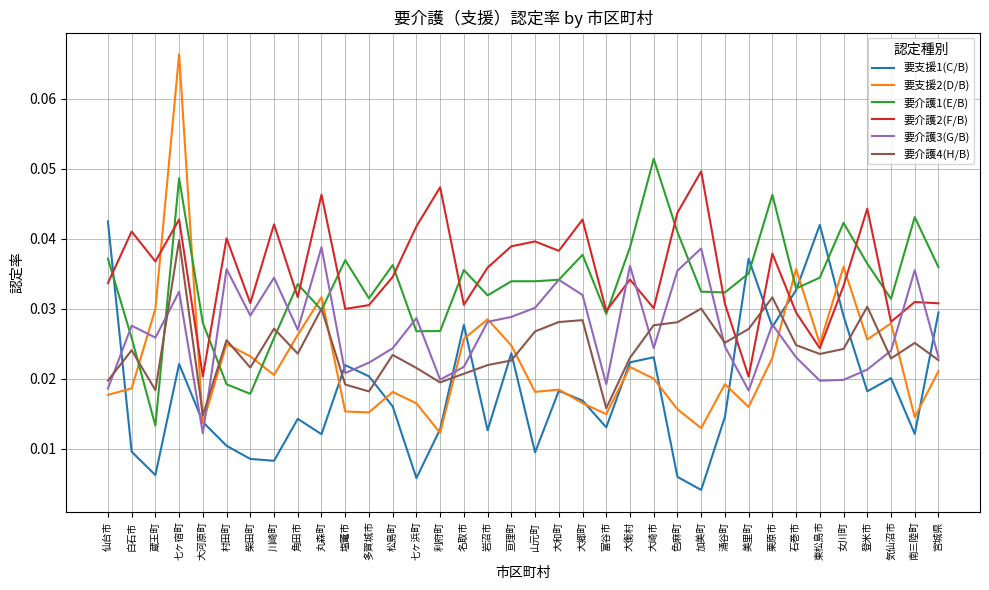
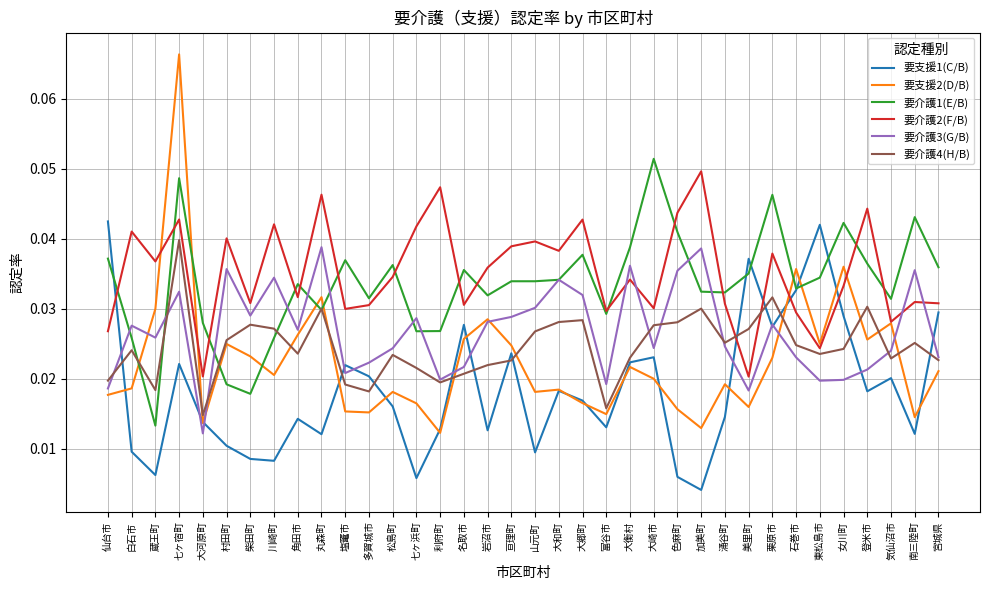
  {
    "要支援1(C/B)": {
      "仙台市": 0.042,
      "白石市": 0.010,
      "蔵王町": 0.006,
      "七ヶ宿町": 0.022,
      "村田町": 0.010,
      "柴田町": 0.009,
      "川崎町": 0.008,
      "角田市": 0.014,
      "丸森町": 0.012,
      "塩竃市": 0.022,
      "多賀城市": 0.020,
      "松島町": 0.016,
      "七ヶ浜町": 0.006,
      "利府町": 0.013,
      "名取市": 0.028,
      "岩沼市": 0.013,
      "亘理町": 0.024,
      "山元町": 0.009,
      "富谷市": 0.013,
      "大衡村": 0.022,
      "大崎市": 0.023,
      "色麻町": 0.006,
      "加美町": 0.004,
      "涌谷町": 0.015,
      "美里町": 0.037,
      "東松島市": 0.042,
      "女川町": 0.029,
      "登米市": 0.018,
      "気仙沼市": 0.020,
      "南三陸町": 0.012,
      "宮城県": 0.029
    },
    "要支援2(D/B)": {
      "仙台市": 0.018,
      "白石市": 0.019,
      "蔵王町": 0.030,
      "七ヶ宿町": 0.066,
      "村田町": 0.025,
      "柴田町": 0.023,
      "川崎町": 0.021,
      "角田市": 0.026,
      "丸森町": 0.032,
      "塩竃市": 0.015,
      "多賀城市": 0.015,
      "松島町": 0.018,
      "七ヶ浜町": 0.016,
      "利府町": 0.012,
      "名取市": 0.026,
      "亘理町": 0.025,
      "山元町": 0.018,
      "富谷市": 0.015,
      "大衡村": 0.022,
      "大崎市": 0.020,
      "色麻町": 0.016,
      "加美町": 0.013,
      "涌谷町": 0.019,
      "美里町": 0.016,
      "栗原市": 0.023,
      "石巻市": 0.036,
      "東松島市": 0.025,
      "女川町": 0.036,
      "登米市": 0.026,
      "南三陸町": 0.015,
      "宮城県": 0.021
    },
    "要介護1(E/B)": {
      "仙台市": 0.037,
      "白石市": 0.026,
      "蔵王町": 0.013,
      "七ヶ宿町": 0.049,
      "大河原町": 0.028,
      "村田町": 0.019,
      "柴田町": 0.018,
      "川崎町": 0.026,
      "角田市": 0.034,
      "塩竃市": 0.037,
      "多賀城市": 0.032,
      "松島町": 0.036,
      "七ヶ浜町": 0.027,
      "利府町": 0.027,
      "名取市": 0.036,
      "岩沼市": 0.032,
      "亘理町": 0.034,
      "山元町": 0.034,
      "大郷町": 0.038,
      "富谷市": 0.029,
      "大衡村": 0.039,
      "大崎市": 0.051,
      "色麻町": 0.041,
      "加美町": 0.032,
      "涌谷町": 0.032,
      "美里町": 0.035,
      "栗原市": 0.046,
      "東松島市": 0.034,
      "女川町": 0.042,
      "登米市": 0.036,
      "気仙沼市": 0.031,
      "南三陸町": 0.043,
      "宮城県": 0.036
    },
    "要介護2(F/B)": {
-     "仙台市": 0.034,
+     "仙台市": 0.027,
      "白石市": 0.041,
      "蔵王町": 0.037,
      "七ヶ宿町": 0.043,
      "大河原町": 0.020,
      "村田町": 0.040,
      "柴田町": 0.031,
      "川崎町": 0.042,
      "角田市": 0.032,
      "丸森町": 0.046,
      "塩竃市": 0.030,
      "多賀城市": 0.031,
      "松島町": 0.035,
      "七ヶ浜町": 0.042,
      "利府町": 0.047,
      "名取市": 0.031,
      "岩沼市": 0.036,
      "亘理町": 0.039,
      "山元町": 0.040,
      "大和町": 0.038,
      "大郷町": 0.043,
      "富谷市": 0.030,
      "大衡村": 0.034,
      "大崎市": 0.030,
      "色麻町": 0.044,
      "加美町": 0.050,
      "涌谷町": 0.031,
      "美里町": 0.020,
      "栗原市": 0.038,
      "石巻市": 0.029,
      "東松島市": 0.024,
      "女川町": 0.033,
      "登米市": 0.044,
      "南三陸町": 0.031,
      "宮城県": 0.031
    },
    "要介護3(G/B)": {
      "仙台市": 0.019,
      "白石市": 0.028,
      "蔵王町": 0.026,
      "七ヶ宿町": 0.032,
      "大河原町": 0.012,
      "村田町": 0.036,
      "柴田町": 0.029,
      "川崎町": 0.034,
      "角田市": 0.027,
      "丸森町": 0.039,
      "塩竃市": 0.021,
      "多賀城市": 0.022,
      "松島町": 0.024,
      "七ヶ浜町": 0.029,
      "利府町": 0.020,
      "名取市": 0.022,
      "亘理町": 0.029,
      "山元町": 0.030,
      "大郷町": 0.032,
      "富谷市": 0.019,
      "大衡村": 0.036,
      "大崎市": 0.024,
      "色麻町": 0.035,
      "加美町": 0.039,
      "涌谷町": 0.025,
      "美里町": 0.018,
      "石巻市": 0.023,
      "東松島市": 0.020,
      "女川町": 0.020,
      "登米市": 0.021,
      "気仙沼市": 0.024,
      "南三陸町": 0.036,
      "宮城県": 0.023
    },
    "要介護4(H/B)": {
      "仙台市": 0.020,
      "白石市": 0.024,
      "蔵王町": 0.018,
      "七ヶ宿町": 0.040,
      "大河原町": 0.015,
      "村田町": 0.026,
-     "柴田町": 0.022,
+     "柴田町": 0.028,
      "川崎町": 0.027,
      "角田市": 0.024,
      "塩竃市": 0.019,
      "多賀城市": 0.018,
      "松島町": 0.023,
      "七ヶ浜町": 0.022,
      "利府町": 0.019,
      "名取市": 0.021,
      "岩沼市": 0.022,
      "亘理町": 0.023,
      "山元町": 0.027,
      "大和町": 0.028,
      "大郷町": 0.028,
      "富谷市": 0.016,
      "大衡村": 0.023,
      "大崎市": 0.028,
      "色麻町": 0.028,
      "加美町": 0.030,
      "涌谷町": 0.025,
      "美里町": 0.027,
      "栗原市": 0.032,
      "石巻市": 0.025,
      "東松島市": 0.024,
      "女川町": 0.024,
      "登米市": 0.030,
      "気仙沼市": 0.023,
      "南三陸町": 0.025,
      "宮城県": 0.023
    }
  }
